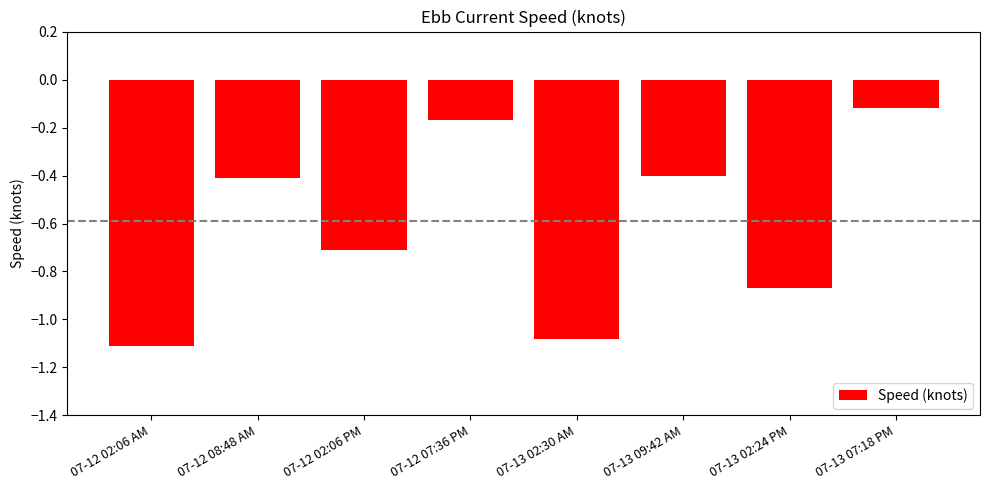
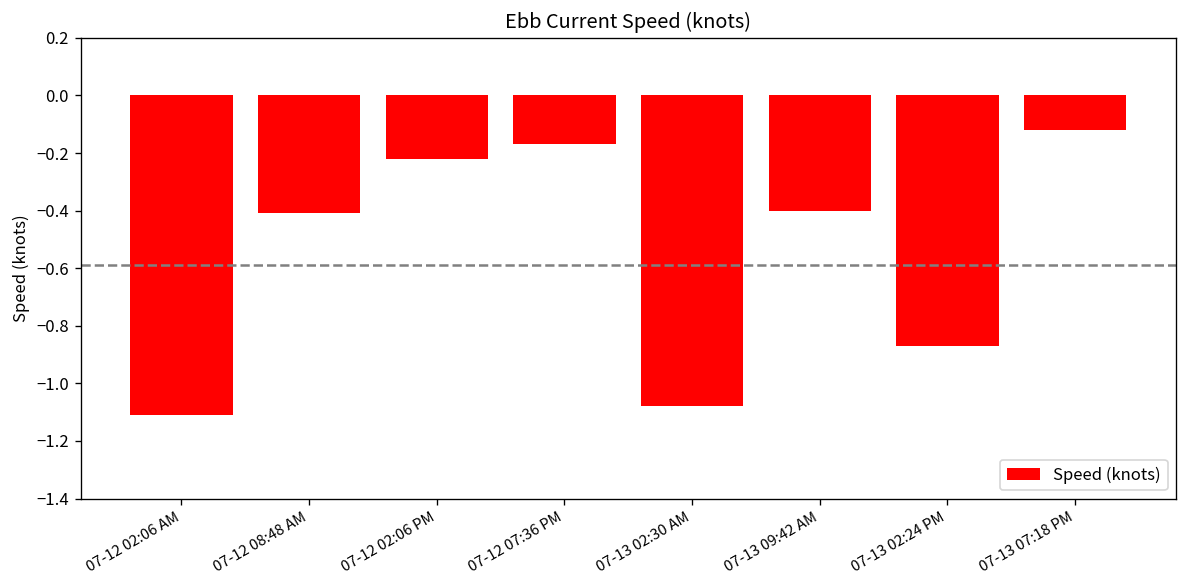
  {
    "07-12 02:06 AM": -1.11,
    "07-12 08:48 AM": -0.41,
-   "07-12 02:06 PM": -0.71,
+   "07-12 02:06 PM": -0.22,
    "07-12 07:36 PM": -0.17,
    "07-13 02:30 AM": -1.08,
    "07-13 09:42 AM": -0.40,
    "07-13 02:24 PM": -0.87,
    "07-13 07:18 PM": -0.12
  }
